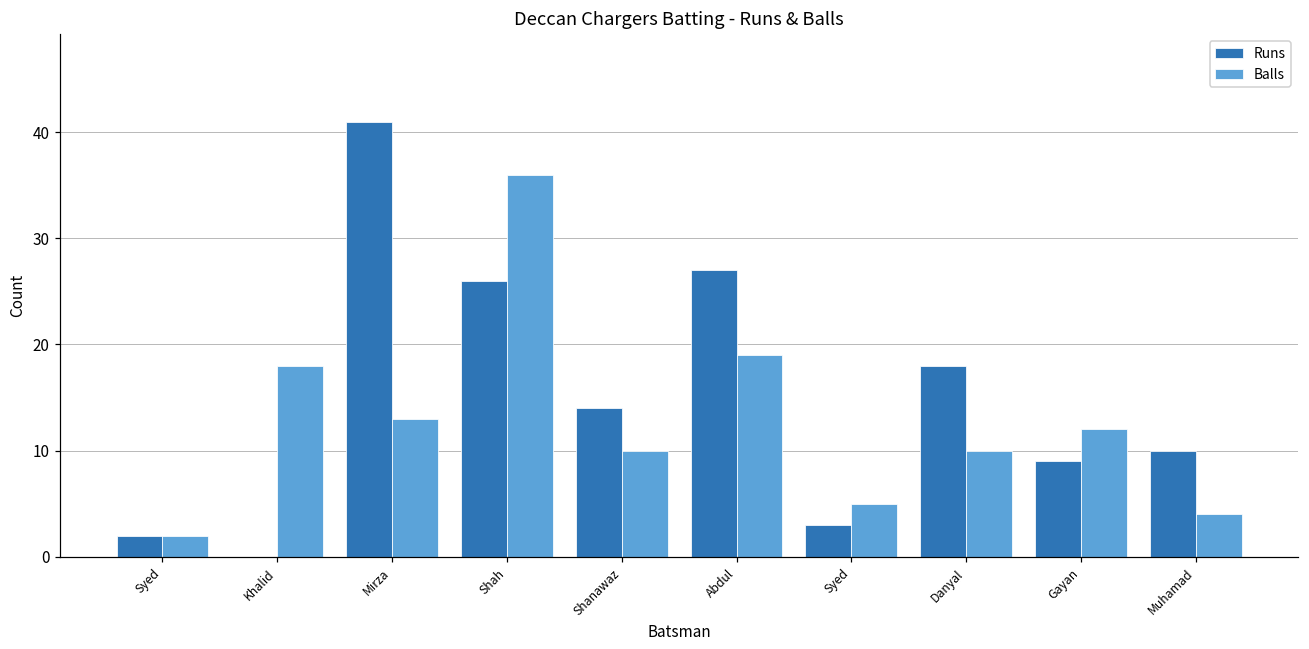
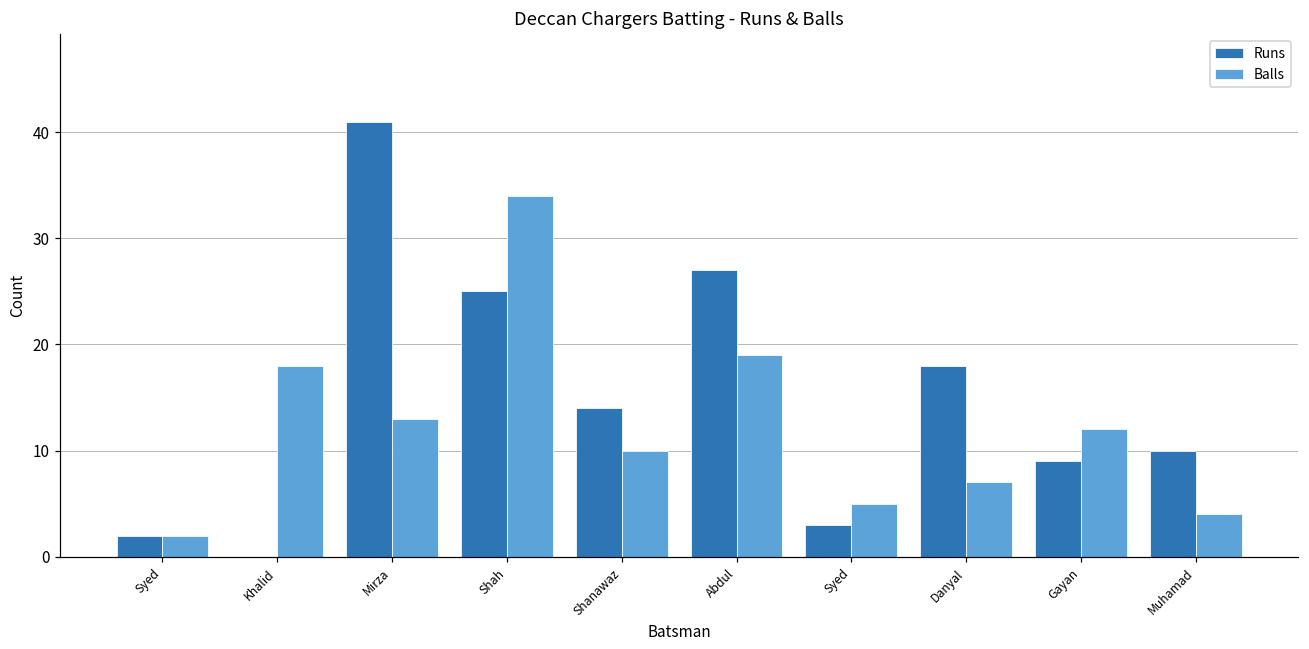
  {
    "Runs": {
      "Khalid": 0,
      "Mirza": 41,
-     "Shah": 26,
+     "Shah": 25,
      "Shanawaz": 14,
      "Abdul": 27,
      "Danyal": 18,
      "Gayan": 9,
      "Muhamad": 10
    },
    "Balls": {
      "Khalid": 18,
      "Mirza": 13,
-     "Shah": 36,
+     "Shah": 34,
      "Shanawaz": 10,
      "Abdul": 19,
-     "Danyal": 10,
+     "Danyal": 7,
      "Gayan": 12,
      "Muhamad": 4
    }
  }
